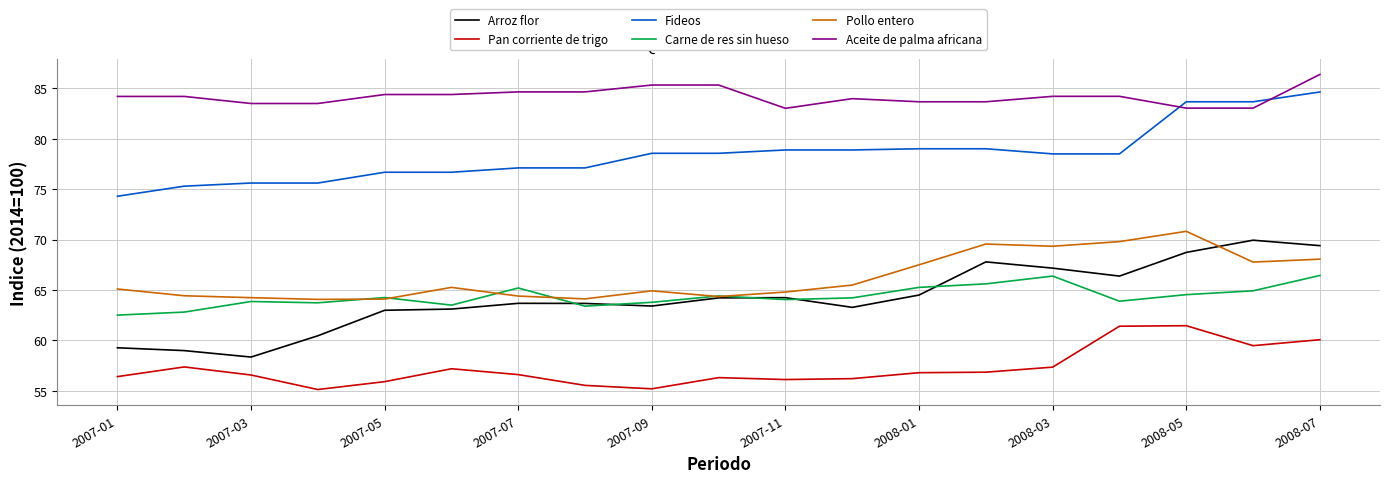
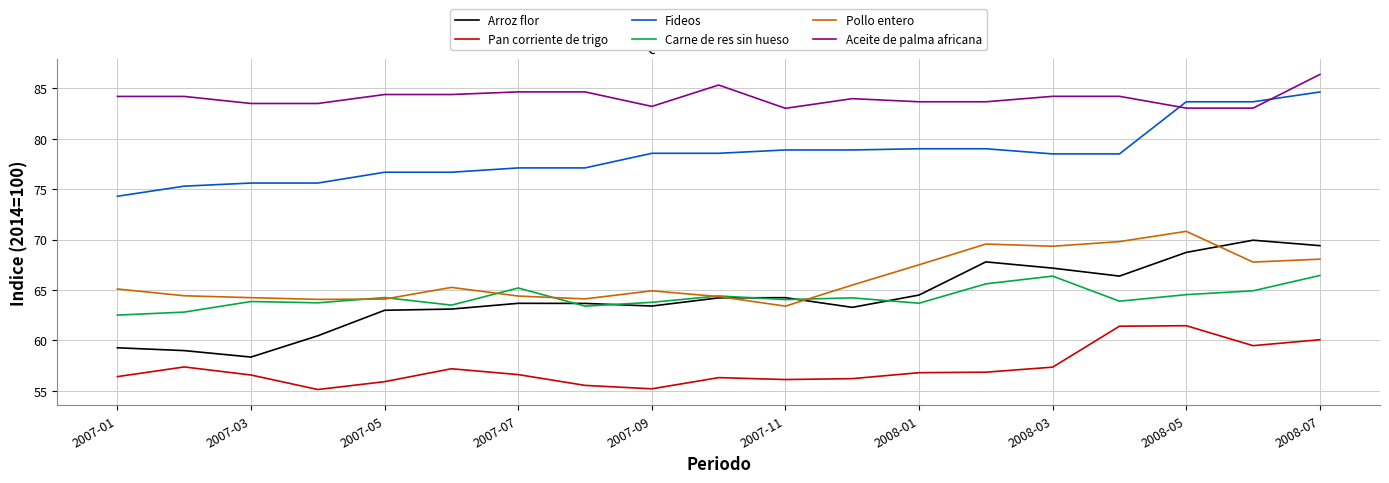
  {
    "Arroz flor": {
      "2007-01": 59.3,
      "2007-03": 58.4,
      "2007-05": 63.0,
      "2007-07": 63.7,
      "2007-09": 63.4,
      "2008-01": 64.5,
      "2008-03": 67.2,
      "2008-05": 68.7,
      "2008-07": 69.4
    },
    "Pan corriente de trigo": {
      "2007-01": 56.4,
      "2007-03": 56.6,
      "2007-05": 55.9,
      "2007-07": 56.6,
      "2007-09": 55.2,
      "2007-11": 56.1,
      "2008-01": 56.8,
      "2008-03": 57.4,
      "2008-05": 61.5,
      "2008-07": 60.1
    },
    "Fideos": {
      "2007-01": 74.3,
      "2007-03": 75.6,
      "2007-05": 76.7,
      "2007-07": 77.1,
      "2007-09": 78.6,
      "2007-11": 78.9,
      "2008-01": 79.0,
      "2008-03": 78.5,
      "2008-05": 83.7,
      "2008-07": 84.6
    },
    "Carne de res sin hueso": {
      "2007-01": 62.5,
      "2007-03": 63.9,
      "2007-07": 65.2,
      "2007-09": 63.8,
-     "2008-01": 65.3,
+     "2008-01": 63.7,
      "2008-03": 66.4,
      "2008-05": 64.5,
      "2008-07": 66.4
    },
    "Pollo entero": {
      "2007-01": 65.1,
      "2007-03": 64.2,
      "2007-07": 64.4,
      "2007-09": 64.9,
-     "2007-11": 64.8,
+     "2007-11": 63.4,
      "2008-01": 67.5,
      "2008-03": 69.3,
      "2008-05": 70.8,
      "2008-07": 68.1
    },
    "Aceite de palma africana": {
      "2007-01": 84.2,
      "2007-03": 83.5,
      "2007-05": 84.4,
      "2007-07": 84.7,
-     "2007-09": 85.3,
+     "2007-09": 83.2,
      "2007-11": 83.0,
      "2008-01": 83.7,
      "2008-03": 84.2,
      "2008-05": 83.0,
      "2008-07": 86.4
    }
  }
